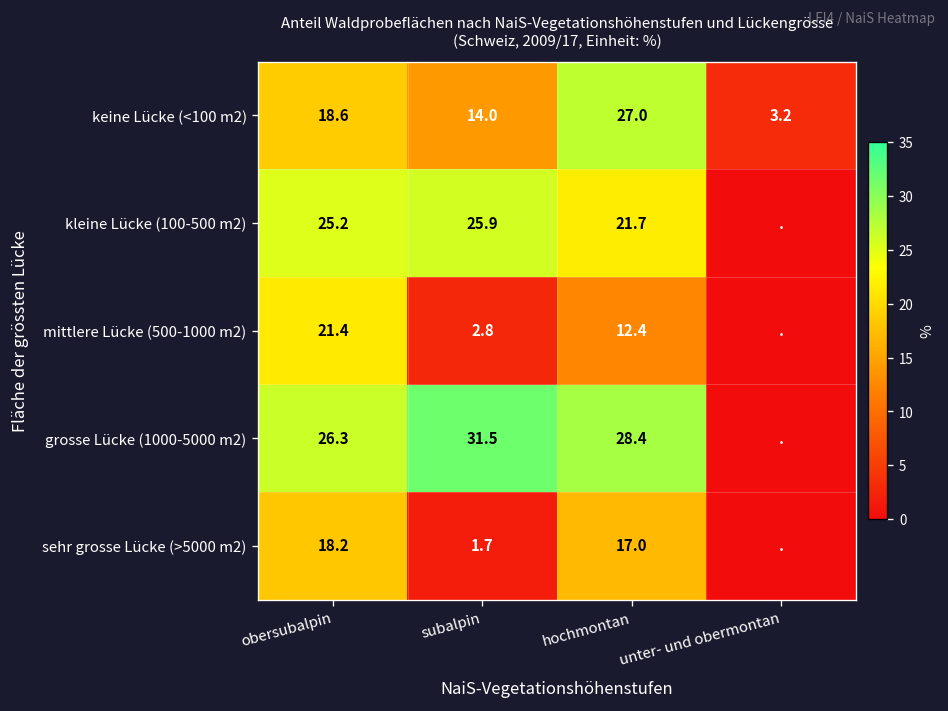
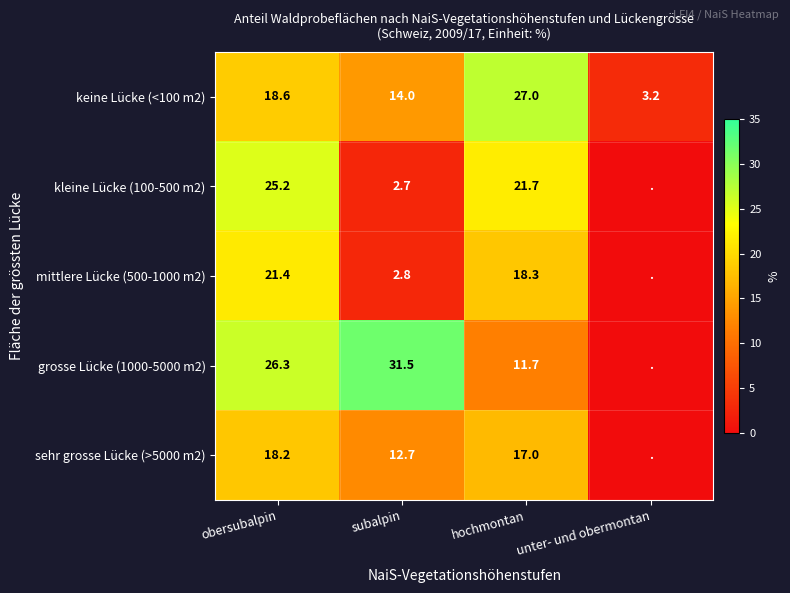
  {
    "keine Lücke (<100 m2)": {
      "obersubalpin": 18.6,
      "subalpin": 14.0,
      "hochmontan": 27.0,
      "unter- und obermontan": 3.2
    },
    "kleine Lücke (100-500 m2)": {
      "obersubalpin": 25.2,
-     "subalpin": 25.9,
+     "subalpin": 2.7,
      "hochmontan": 21.7
    },
    "mittlere Lücke (500-1000 m2)": {
      "obersubalpin": 21.4,
      "subalpin": 2.8,
-     "hochmontan": 12.4
+     "hochmontan": 18.3
    },
    "grosse Lücke (1000-5000 m2)": {
      "obersubalpin": 26.3,
      "subalpin": 31.5,
-     "hochmontan": 28.4
+     "hochmontan": 11.7
    },
    "sehr grosse Lücke (>5000 m2)": {
      "obersubalpin": 18.2,
-     "subalpin": 1.7,
+     "subalpin": 12.7,
      "hochmontan": 17.0
    }
  }
